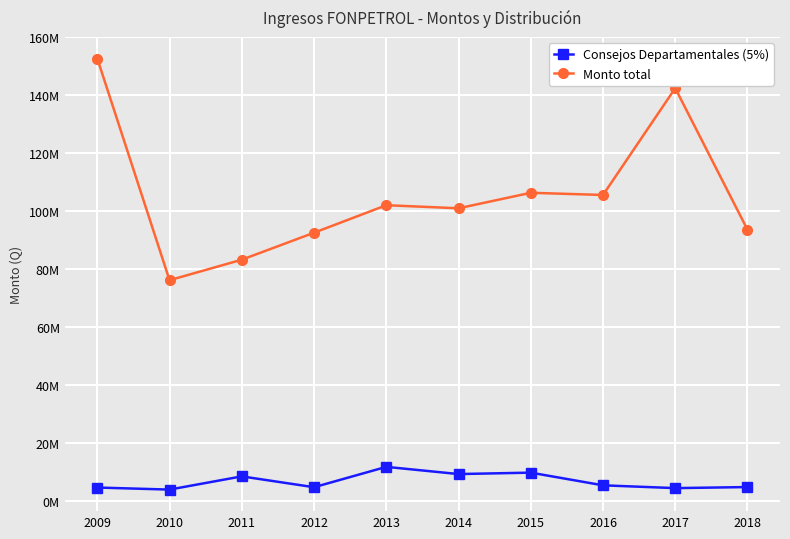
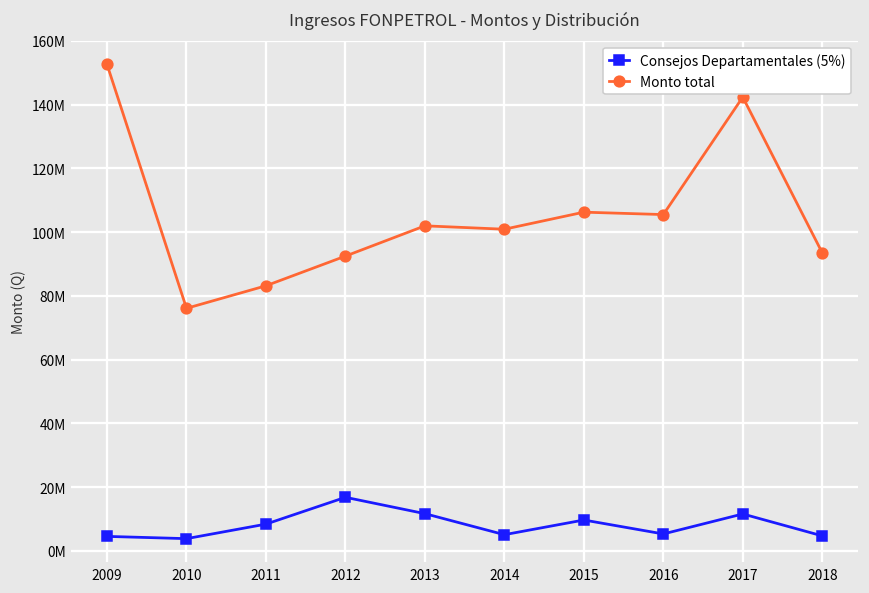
  {
    "Consejos Departamentales (5%)": {
      "2009": 5000000,
      "2010": 4000000,
      "2011": 8000000,
-     "2012": 5000000,
+     "2012": 17000000,
      "2013": 12000000,
-     "2014": 9000000,
+     "2014": 5000000,
      "2015": 10000000,
      "2016": 5000000,
-     "2017": 4000000,
+     "2017": 12000000,
      "2018": 5000000
    },
    "Monto total": {
      "2009": 153000000,
      "2010": 76000000,
      "2011": 83000000,
      "2012": 92000000,
      "2013": 102000000,
      "2014": 101000000,
      "2015": 106000000,
      "2016": 105000000,
      "2017": 142000000,
      "2018": 93000000
    }
  }
